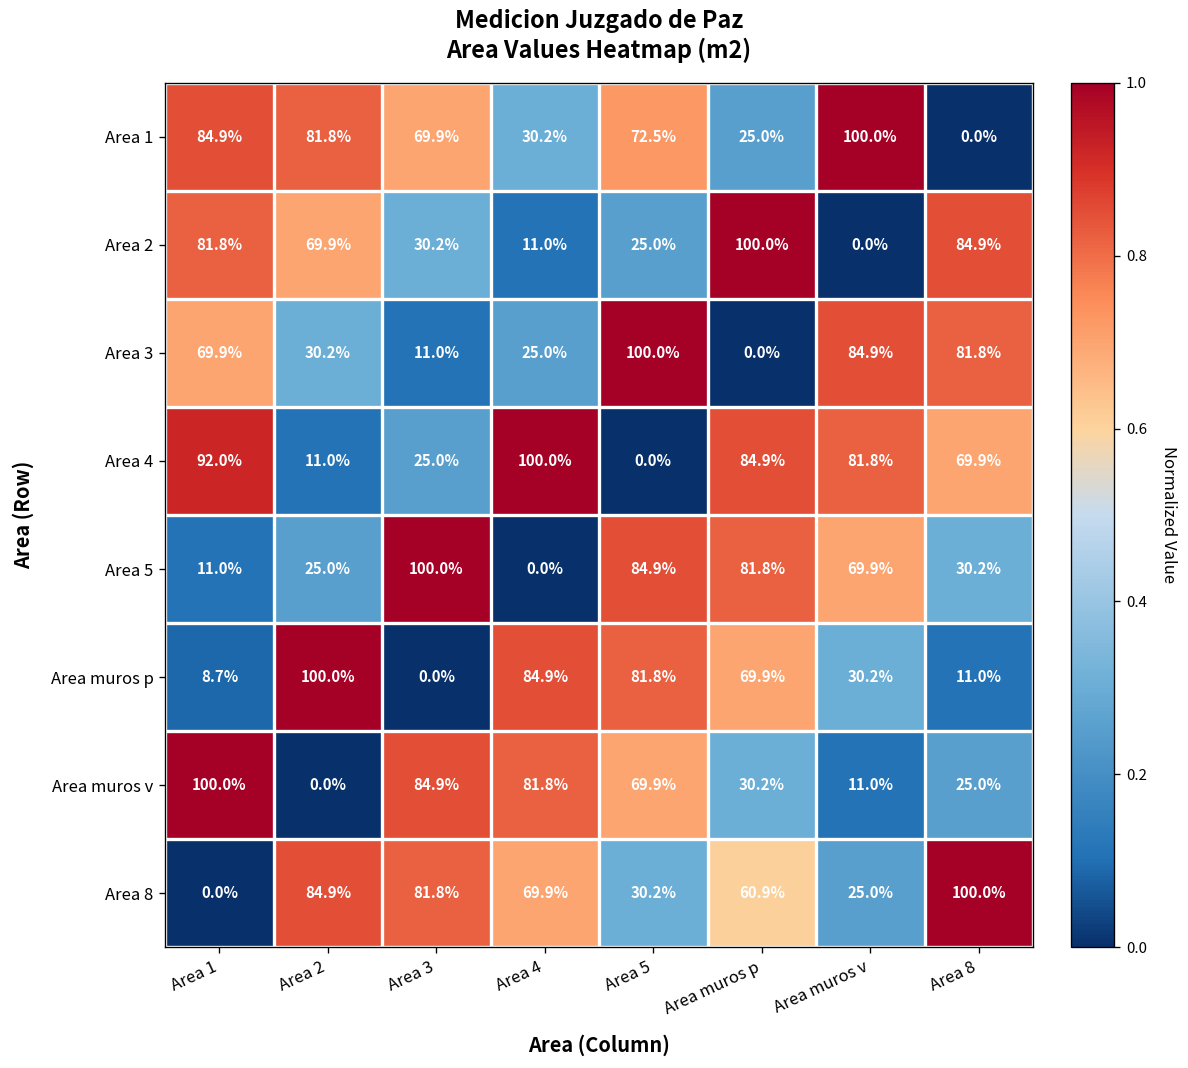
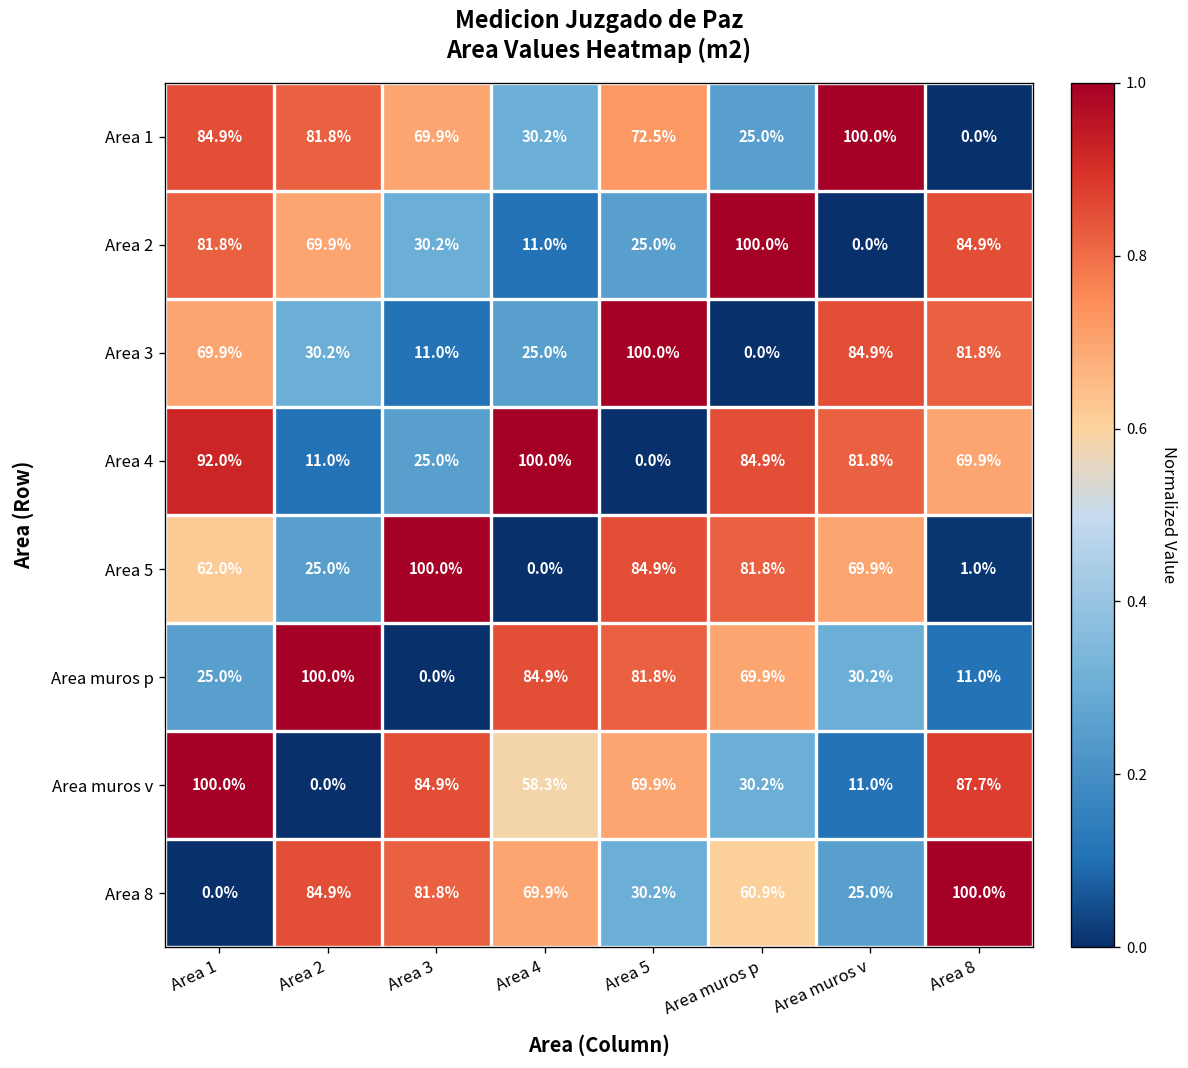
  {
    "Area 1": {
      "Area 1": "84.9%",
      "Area 2": "81.8%",
      "Area 3": "69.9%",
      "Area 4": "30.2%",
      "Area 5": "72.5%",
      "Area muros p": "25.0%",
      "Area muros v": "100.0%",
      "Area 8": "0.0%"
    },
    "Area 2": {
      "Area 1": "81.8%",
      "Area 2": "69.9%",
      "Area 3": "30.2%",
      "Area 4": "11.0%",
      "Area 5": "25.0%",
      "Area muros p": "100.0%",
      "Area muros v": "0.0%",
      "Area 8": "84.9%"
    },
    "Area 3": {
      "Area 1": "69.9%",
      "Area 2": "30.2%",
      "Area 3": "11.0%",
      "Area 4": "25.0%",
      "Area 5": "100.0%",
      "Area muros p": "0.0%",
      "Area muros v": "84.9%",
      "Area 8": "81.8%"
    },
    "Area 4": {
      "Area 1": "92.0%",
      "Area 2": "11.0%",
      "Area 3": "25.0%",
      "Area 4": "100.0%",
      "Area 5": "0.0%",
      "Area muros p": "84.9%",
      "Area muros v": "81.8%",
      "Area 8": "69.9%"
    },
    "Area 5": {
-     "Area 1": "11.0%",
+     "Area 1": "62.0%",
      "Area 2": "25.0%",
      "Area 3": "100.0%",
      "Area 4": "0.0%",
      "Area 5": "84.9%",
      "Area muros p": "81.8%",
      "Area muros v": "69.9%",
-     "Area 8": "30.2%"
+     "Area 8": "1.0%"
    },
    "Area muros p": {
-     "Area 1": "8.7%",
+     "Area 1": "25.0%",
      "Area 2": "100.0%",
      "Area 3": "0.0%",
      "Area 4": "84.9%",
      "Area 5": "81.8%",
      "Area muros p": "69.9%",
      "Area muros v": "30.2%",
      "Area 8": "11.0%"
    },
    "Area muros v": {
      "Area 1": "100.0%",
      "Area 2": "0.0%",
      "Area 3": "84.9%",
-     "Area 4": "81.8%",
+     "Area 4": "58.3%",
      "Area 5": "69.9%",
      "Area muros p": "30.2%",
      "Area muros v": "11.0%",
-     "Area 8": "25.0%"
+     "Area 8": "87.7%"
    },
    "Area 8": {
      "Area 1": "0.0%",
      "Area 2": "84.9%",
      "Area 3": "81.8%",
      "Area 4": "69.9%",
      "Area 5": "30.2%",
      "Area muros p": "60.9%",
      "Area muros v": "25.0%",
      "Area 8": "100.0%"
    }
  }
